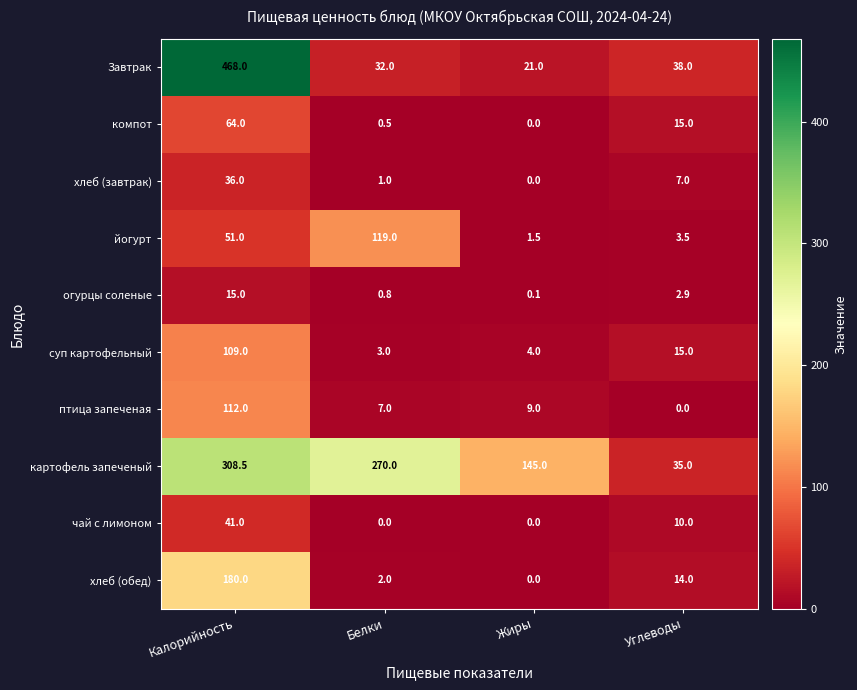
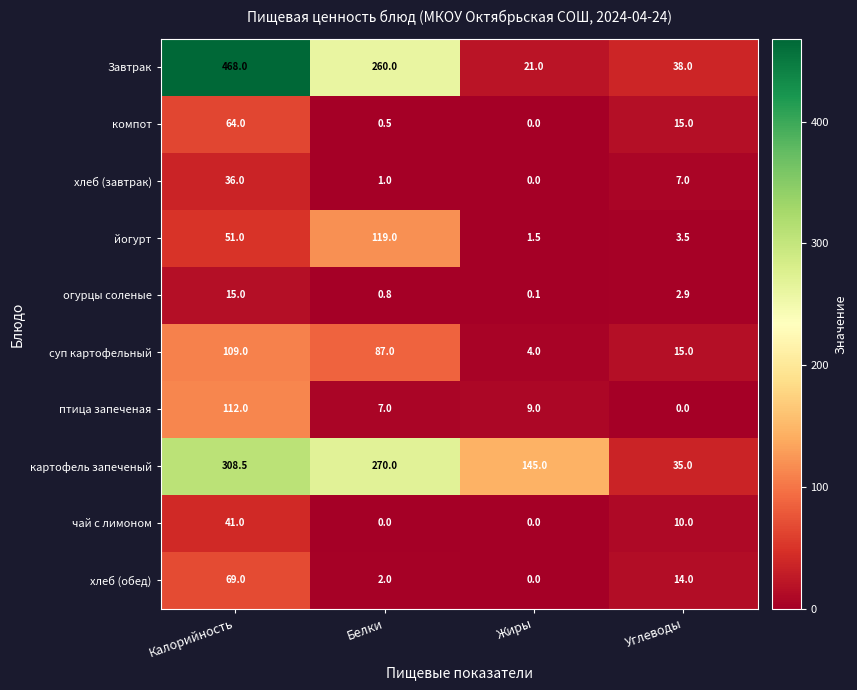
  {
    "Завтрак": {
      "Калорийность": 468.0,
-     "Белки": 32.0,
+     "Белки": 260.0,
      "Жиры": 21.0,
      "Углеводы": 38.0
    },
    "компот": {
      "Калорийность": 64.0,
      "Белки": 0.5,
      "Жиры": 0.0,
      "Углеводы": 15.0
    },
    "хлеб (завтрак)": {
      "Калорийность": 36.0,
      "Белки": 1.0,
      "Жиры": 0.0,
      "Углеводы": 7.0
    },
    "йогурт": {
      "Калорийность": 51.0,
      "Белки": 119.0,
      "Жиры": 1.5,
      "Углеводы": 3.5
    },
    "огурцы соленые": {
      "Калорийность": 15.0,
      "Белки": 0.8,
      "Жиры": 0.1,
      "Углеводы": 2.9
    },
    "суп картофельный": {
      "Калорийность": 109.0,
-     "Белки": 3.0,
+     "Белки": 87.0,
      "Жиры": 4.0,
      "Углеводы": 15.0
    },
    "птица запеченая": {
      "Калорийность": 112.0,
      "Белки": 7.0,
      "Жиры": 9.0,
      "Углеводы": 0.0
    },
    "картофель запеченый": {
      "Калорийность": 308.5,
      "Белки": 270.0,
      "Жиры": 145.0,
      "Углеводы": 35.0
    },
    "чай с лимоном": {
      "Калорийность": 41.0,
      "Белки": 0.0,
      "Жиры": 0.0,
      "Углеводы": 10.0
    },
    "хлеб (обед)": {
-     "Калорийность": 180.0,
+     "Калорийность": 69.0,
      "Белки": 2.0,
      "Жиры": 0.0,
      "Углеводы": 14.0
    }
  }
